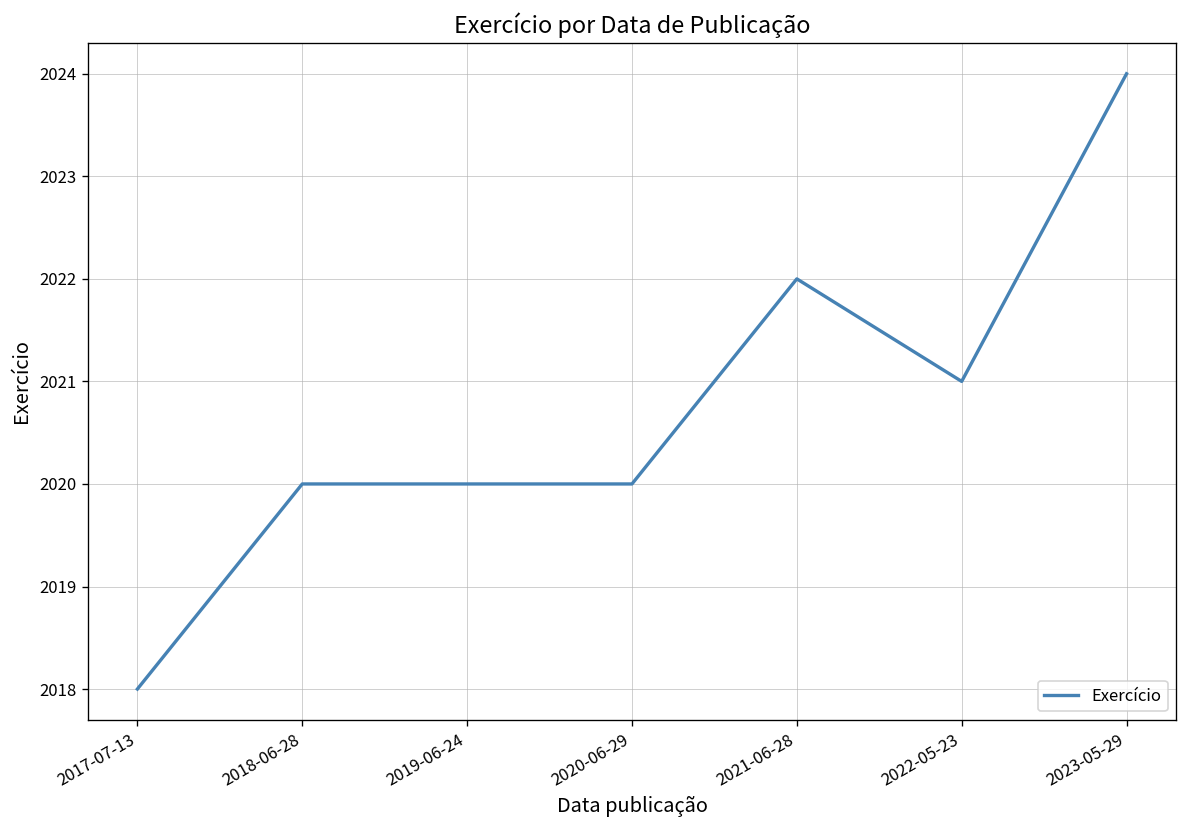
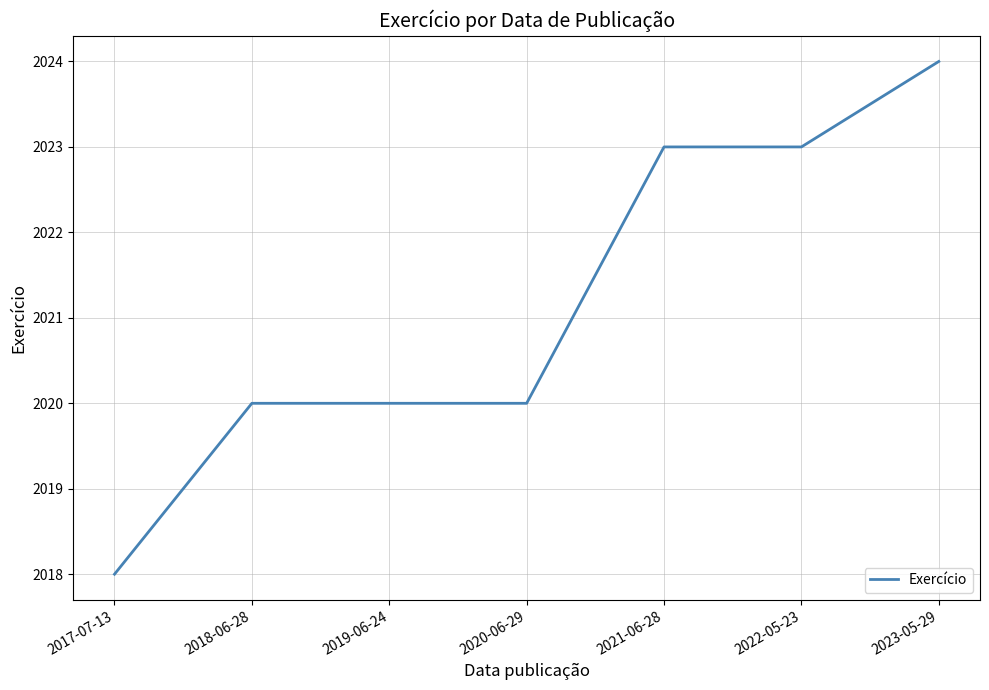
  {
    "2017-07-13": 2018,
    "2018-06-28": 2020,
    "2019-06-24": 2020,
    "2020-06-29": 2020,
-   "2021-06-28": 2022,
-   "2022-05-23": 2021,
+   "2021-06-28": 2023,
+   "2022-05-23": 2023,
    "2023-05-29": 2024
  }
